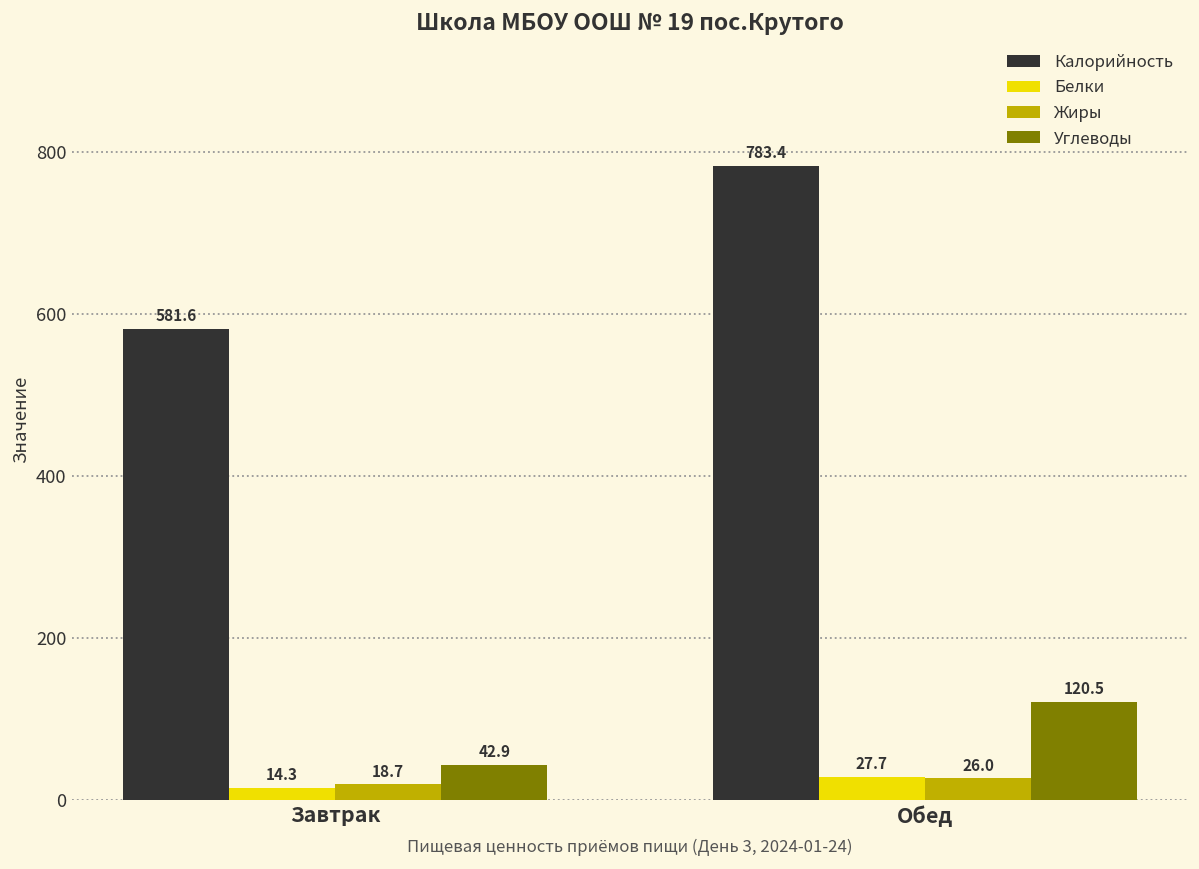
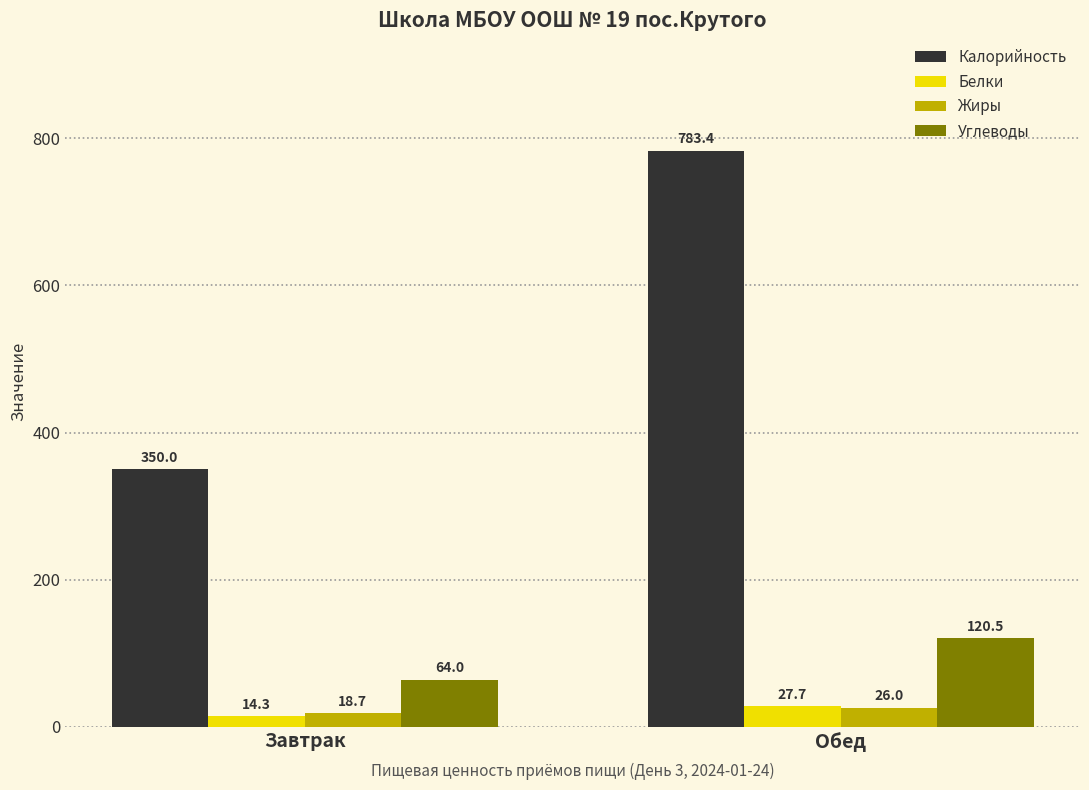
  {
    "Калорийность": {
-     "Завтрак": 581.6,
+     "Завтрак": 350.0,
      "Обед": 783.4
    },
    "Белки": {
      "Завтрак": 14.3,
      "Обед": 27.7
    },
    "Жиры": {
      "Завтрак": 18.7,
      "Обед": 26.0
    },
    "Углеводы": {
-     "Завтрак": 42.9,
+     "Завтрак": 64.0,
      "Обед": 120.5
    }
  }
